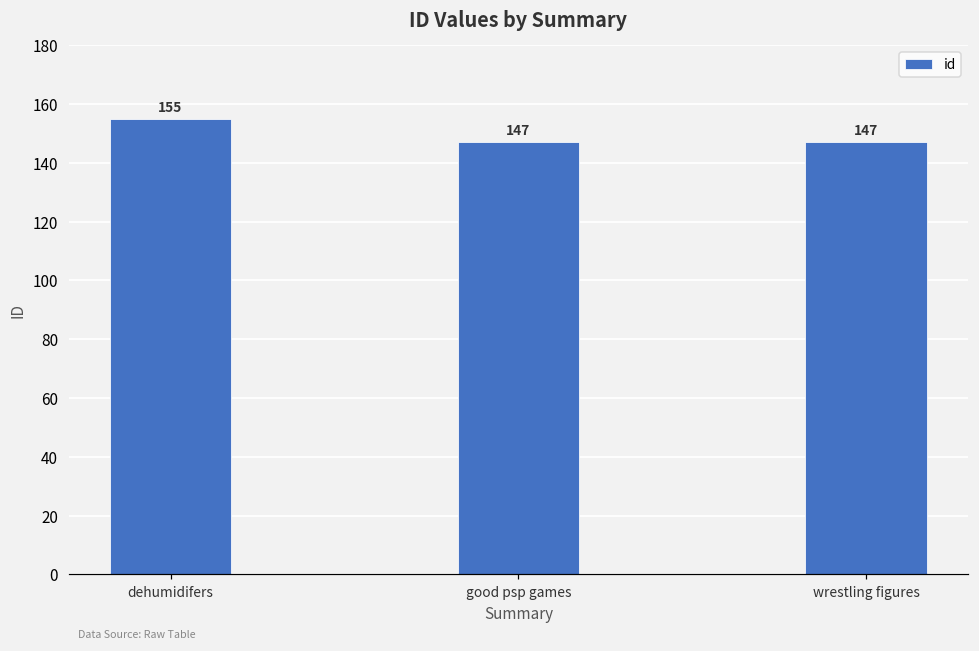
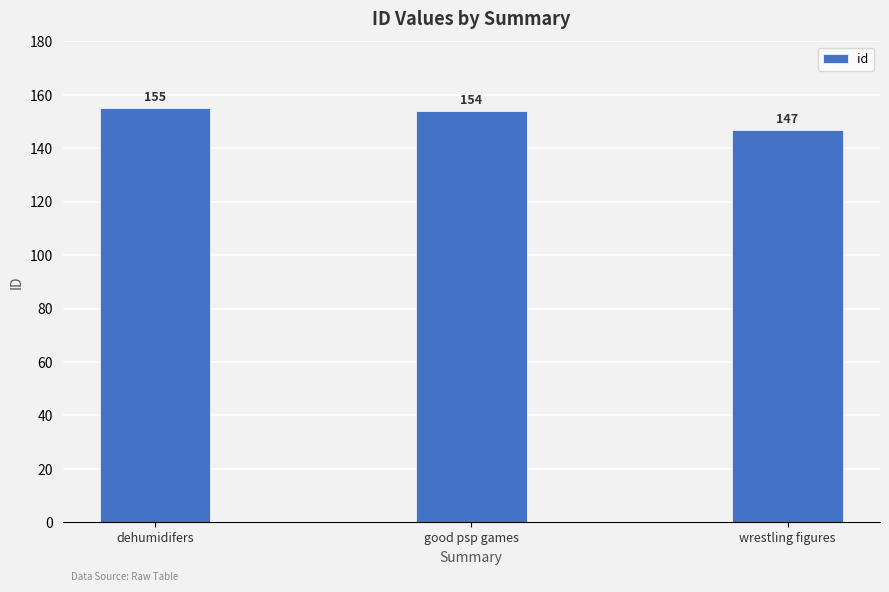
  {
    "dehumidifers": 155,
-   "good psp games": 147,
+   "good psp games": 154,
    "wrestling figures": 147
  }
